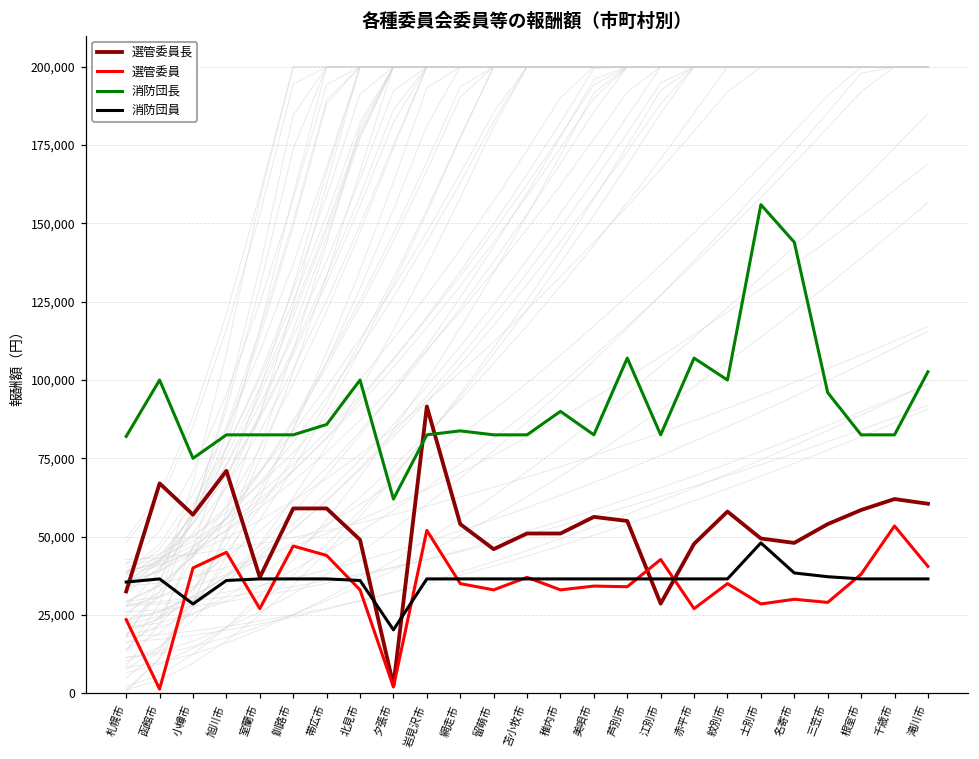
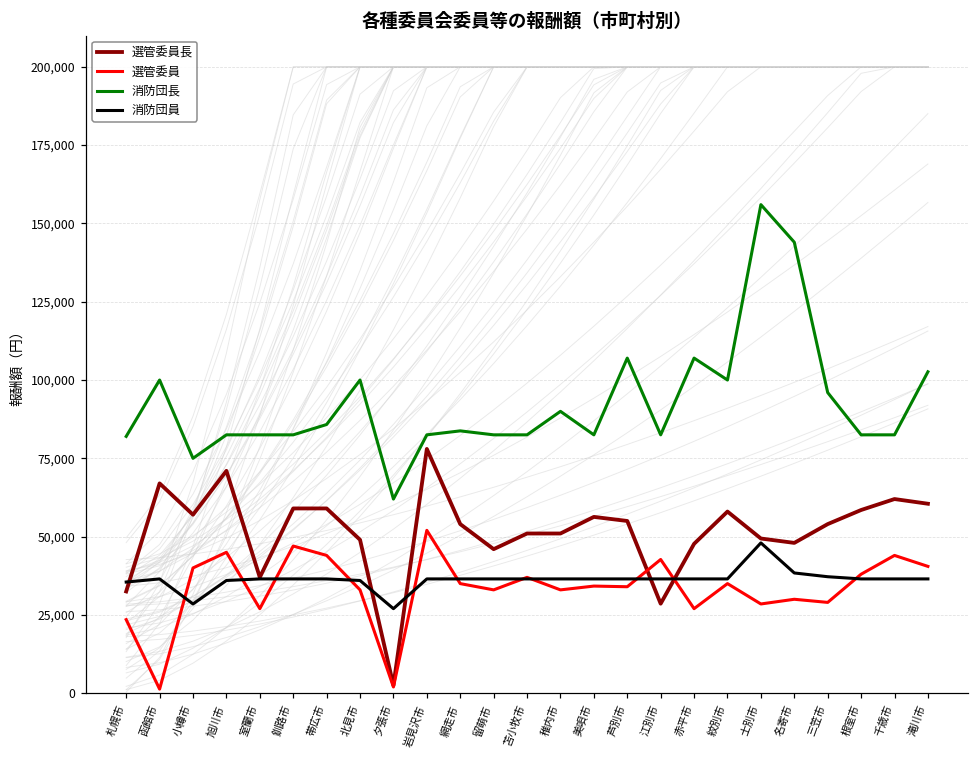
  {
    "選管委員長": {
      "函館市": "67,000",
      "旭川市": "71,000",
      "釧路市": "59,000",
      "帯広市": "59,000",
      "北見市": "49,000",
-     "岩見沢市": "92,000",
+     "岩見沢市": "78,000",
      "網走市": "54,000",
      "留萌市": "46,000",
      "稚内市": "51,000",
      "芦別市": "55,000",
      "江別市": "29,000",
      "赤平市": "48,000",
      "紋別市": "58,000",
      "士別市": "49,000",
      "名寄市": "48,000",
      "三笠市": "54,000",
      "根室市": "59,000",
      "千歳市": "62,000",
      "滝川市": "61,000"
    },
    "選管委員": {
      "函館市": "1,000",
      "小樽市": "40,000",
      "室蘭市": "27,000",
      "帯広市": "44,000",
      "北見市": "33,000",
      "岩見沢市": "52,000",
      "網走市": "35,000",
      "留萌市": "33,000",
      "稚内市": "33,000",
      "美唄市": "34,000",
      "芦別市": "34,000",
      "江別市": "43,000",
      "赤平市": "27,000",
      "紋別市": "35,000",
      "士別市": "29,000",
      "名寄市": "30,000",
      "三笠市": "29,000",
      "根室市": "38,000",
-     "千歳市": "53,000",
+     "千歳市": "44,000",
      "滝川市": "41,000"
    },
    "消防団長": {
      "札幌市": "82,000",
      "函館市": "100,000",
      "小樽市": "75,000",
      "室蘭市": "83,000",
      "釧路市": "83,000",
      "帯広市": "86,000",
      "夕張市": "62,000",
      "網走市": "84,000",
      "留萌市": "83,000",
      "稚内市": "90,000",
      "美唄市": "83,000",
      "芦別市": "107,000",
      "赤平市": "107,000",
      "紋別市": "100,000",
      "士別市": "156,000",
      "名寄市": "144,000",
      "三笠市": "96,000",
      "千歳市": "83,000",
      "滝川市": "103,000"
    },
    "消防団員": {
-     "夕張市": "20,000",
+     "夕張市": "27,000",
      "岩見沢市": "37,000",
      "網走市": "37,000",
      "留萌市": "37,000",
      "稚内市": "37,000",
      "美唄市": "37,000",
      "芦別市": "37,000",
      "江別市": "37,000",
      "赤平市": "37,000",
      "紋別市": "37,000",
      "士別市": "48,000",
      "名寄市": "38,000",
      "三笠市": "37,000",
      "根室市": "37,000",
      "千歳市": "37,000",
      "滝川市": "37,000"
    }
  }
